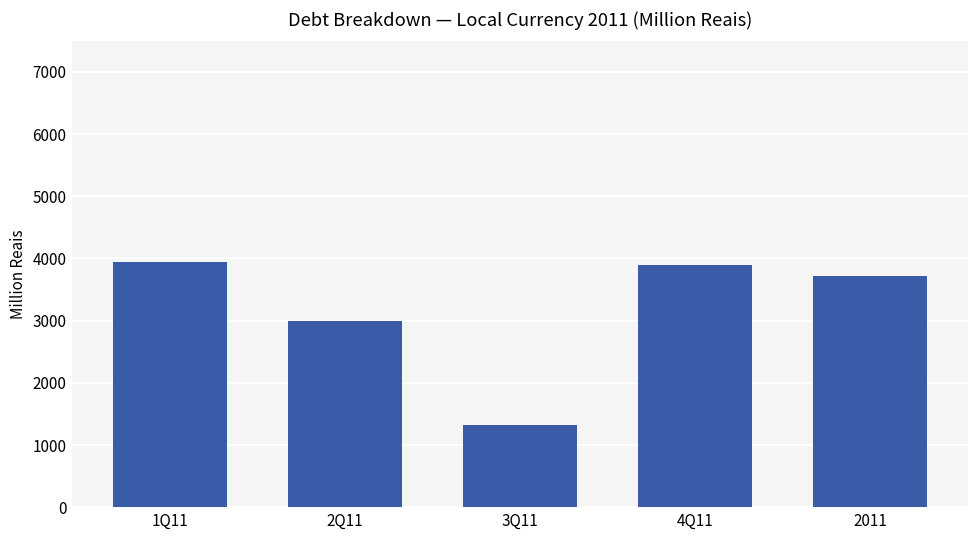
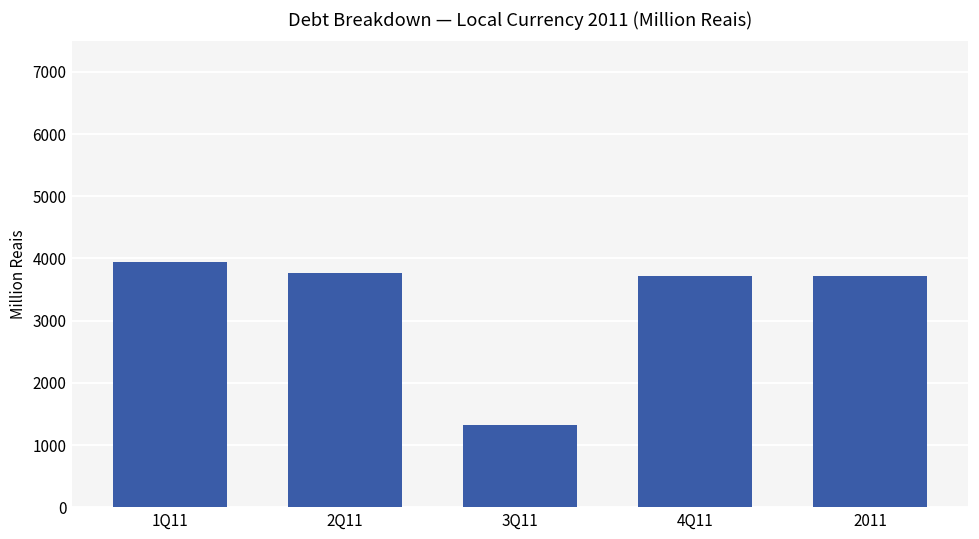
  {
    "1Q11": 3900,
-   "2Q11": 3000,
+   "2Q11": 3800,
    "3Q11": 1300,
-   "4Q11": 3900,
+   "4Q11": 3700,
    "2011": 3700
  }
